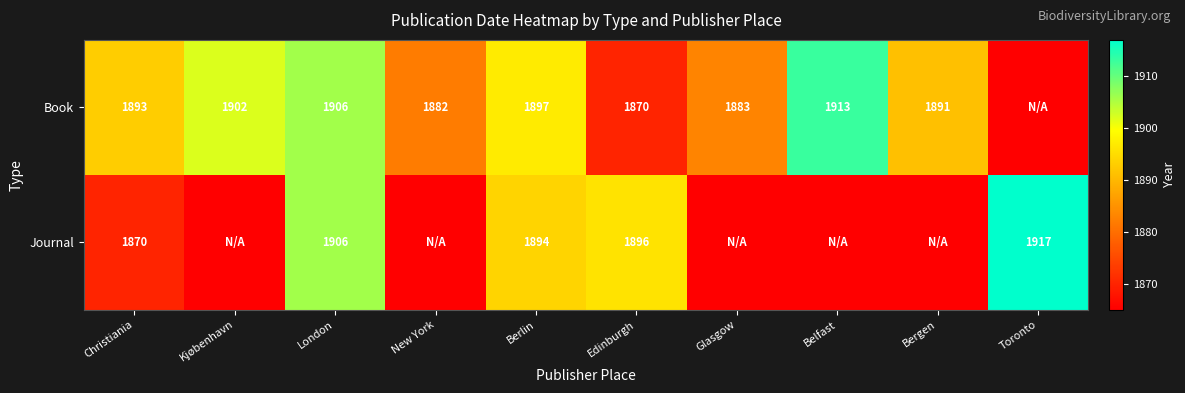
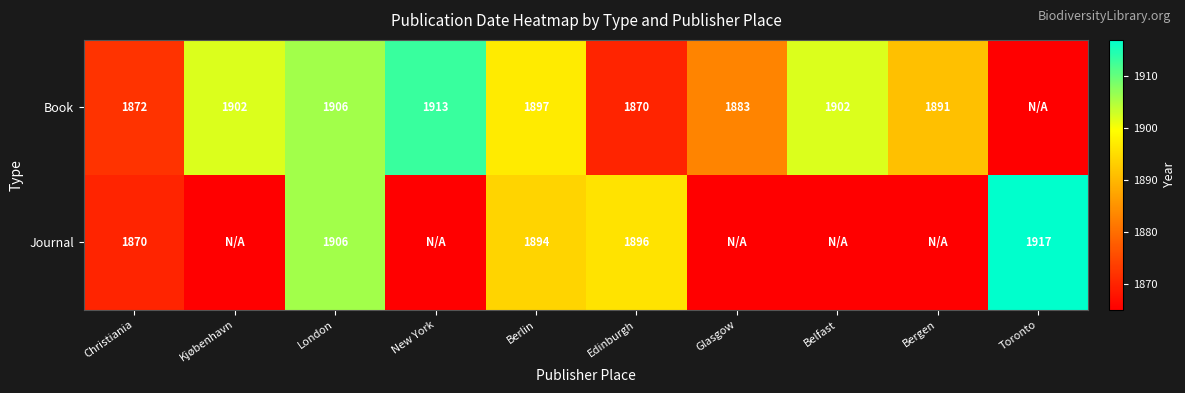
  {
    "Book": {
-     "Christiania": 1893,
+     "Christiania": 1872,
      "Kjøbenhavn": 1902,
      "London": 1906,
-     "New York": 1882,
+     "New York": 1913,
      "Berlin": 1897,
      "Edinburgh": 1870,
      "Glasgow": 1883,
-     "Belfast": 1913,
+     "Belfast": 1902,
      "Bergen": 1891
    },
    "Journal": {
      "Christiania": 1870,
      "London": 1906,
      "Berlin": 1894,
      "Edinburgh": 1896,
      "Toronto": 1917
    }
  }
